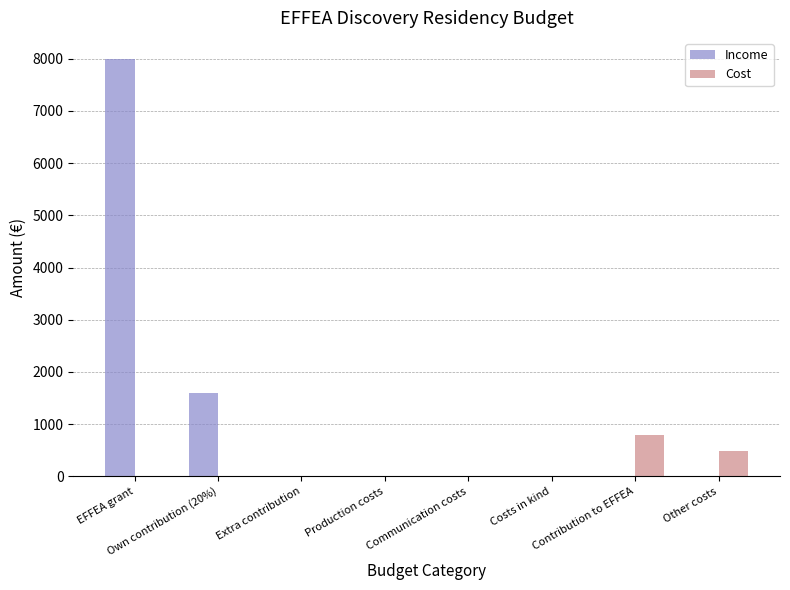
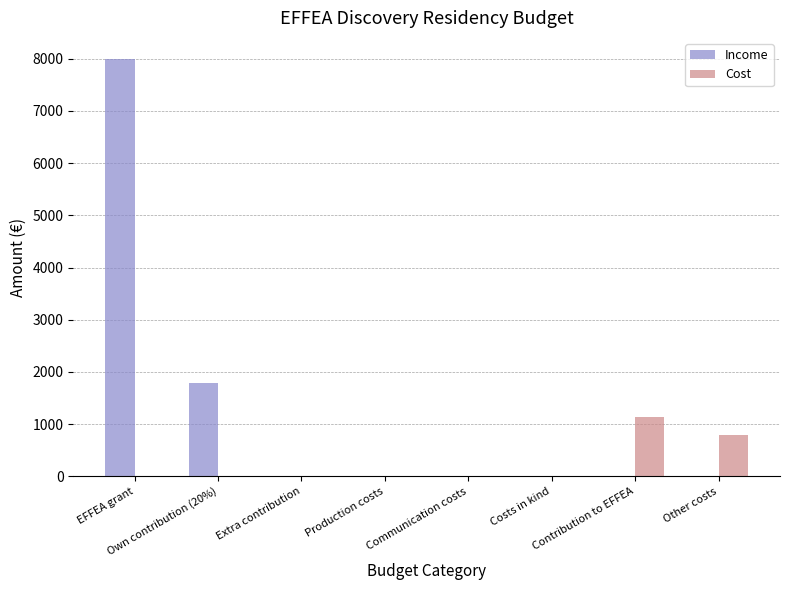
  {
    "Income": {
      "EFFEA grant": 8000,
-     "Own contribution (20%)": 1600,
+     "Own contribution (20%)": 1800,
      "Extra contribution": 0,
      "Production costs": 0,
      "Communication costs": 0,
      "Costs in kind": 0,
      "Contribution to EFFEA": 0,
      "Other costs": 0
    },
    "Cost": {
      "EFFEA grant": 0,
      "Own contribution (20%)": 0,
      "Extra contribution": 0,
      "Production costs": 0,
      "Communication costs": 0,
      "Costs in kind": 0,
-     "Contribution to EFFEA": 800,
-     "Other costs": 500
+     "Contribution to EFFEA": 1100,
+     "Other costs": 800
    }
  }
